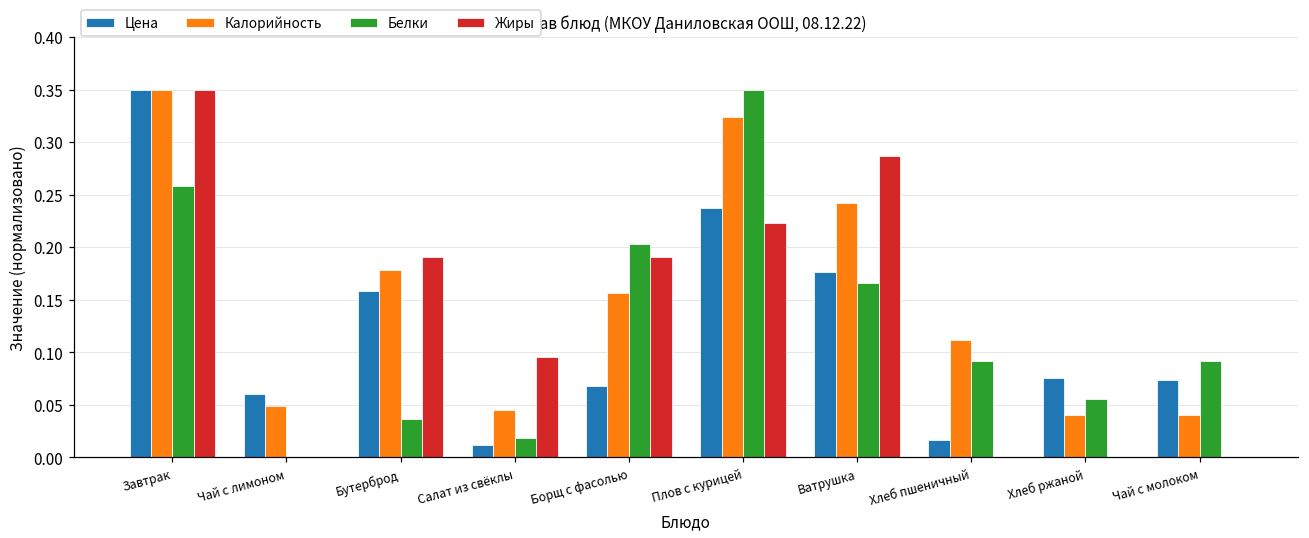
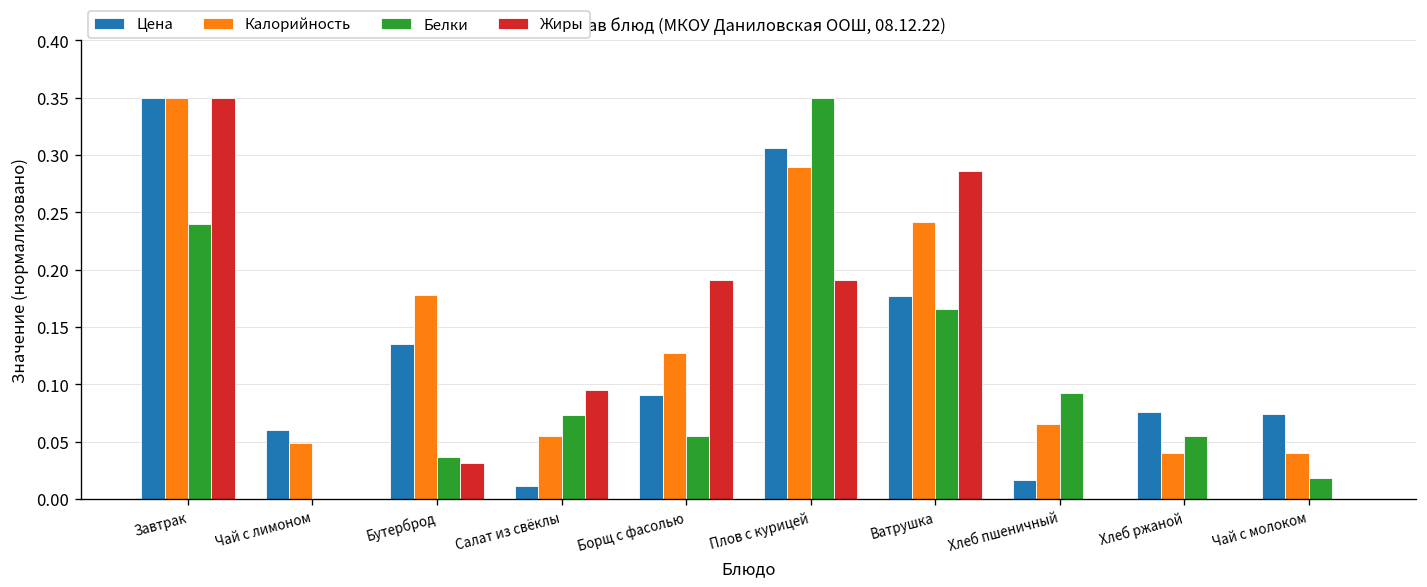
  {
    "Цена": {
      "Завтрак": 0.35,
      "Чай с лимоном": 0.06,
-     "Бутерброд": 0.16,
+     "Бутерброд": 0.14,
      "Салат из свёклы": 0.01,
-     "Борщ с фасолью": 0.07,
-     "Плов с курицей": 0.24,
+     "Борщ с фасолью": 0.09,
+     "Плов с курицей": 0.31,
      "Ватрушка": 0.18,
      "Хлеб пшеничный": 0.02,
      "Хлеб ржаной": 0.08,
      "Чай с молоком": 0.07
    },
    "Калорийность": {
      "Завтрак": 0.35,
      "Чай с лимоном": 0.05,
      "Бутерброд": 0.18,
-     "Салат из свёклы": 0.045,
-     "Борщ с фасолью": 0.16,
-     "Плов с курицей": 0.32,
+     "Салат из свёклы": 0.055,
+     "Борщ с фасолью": 0.13,
+     "Плов с курицей": 0.29,
      "Ватрушка": 0.24,
-     "Хлеб пшеничный": 0.11,
+     "Хлеб пшеничный": 0.07,
      "Хлеб ржаной": 0.04,
      "Чай с молоком": 0.04
    },
    "Белки": {
-     "Завтрак": 0.26,
+     "Завтрак": 0.24,
      "Чай с лимоном": 0.00,
      "Бутерброд": 0.04,
-     "Салат из свёклы": 0.02,
-     "Борщ с фасолью": 0.20,
+     "Салат из свёклы": 0.07,
+     "Борщ с фасолью": 0.06,
      "Плов с курицей": 0.35,
      "Ватрушка": 0.17,
      "Хлеб пшеничный": 0.09,
      "Хлеб ржаной": 0.06,
-     "Чай с молоком": 0.09
+     "Чай с молоком": 0.02
    },
    "Жиры": {
      "Завтрак": 0.35,
      "Чай с лимоном": 0.00,
-     "Бутерброд": 0.19,
+     "Бутерброд": 0.03,
      "Салат из свёклы": 0.10,
      "Борщ с фасолью": 0.19,
-     "Плов с курицей": 0.22,
+     "Плов с курицей": 0.19,
      "Ватрушка": 0.29,
      "Хлеб пшеничный": 0.00,
      "Хлеб ржаной": 0.00,
      "Чай с молоком": 0.00
    }
  }
